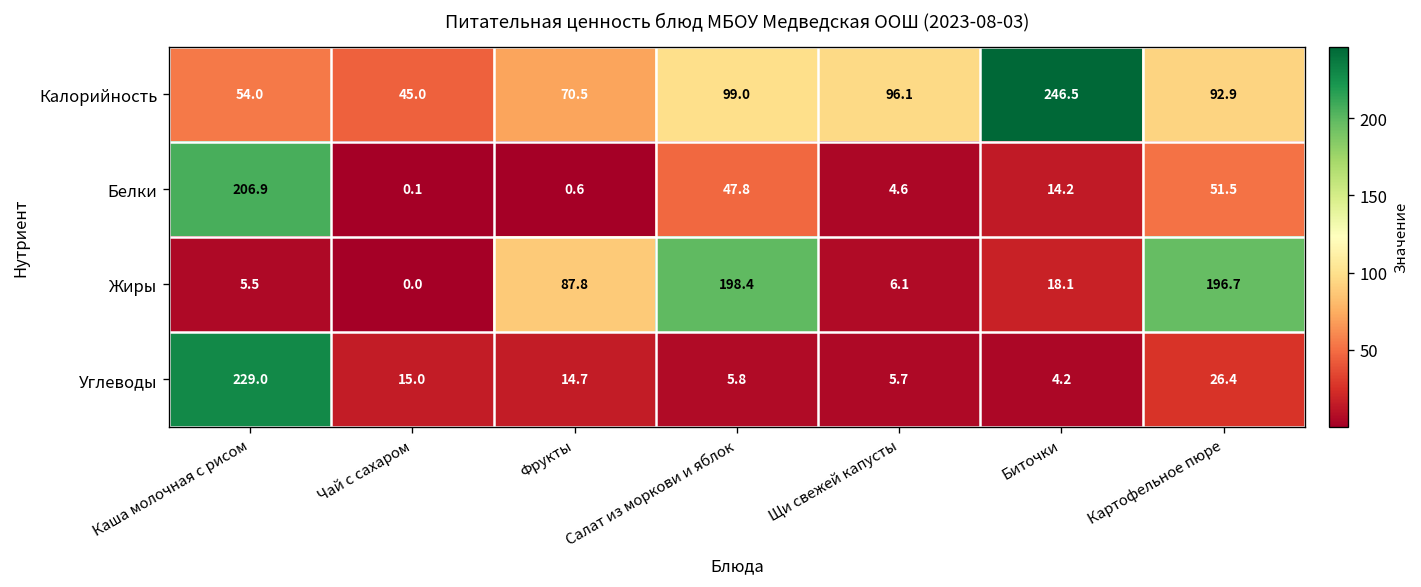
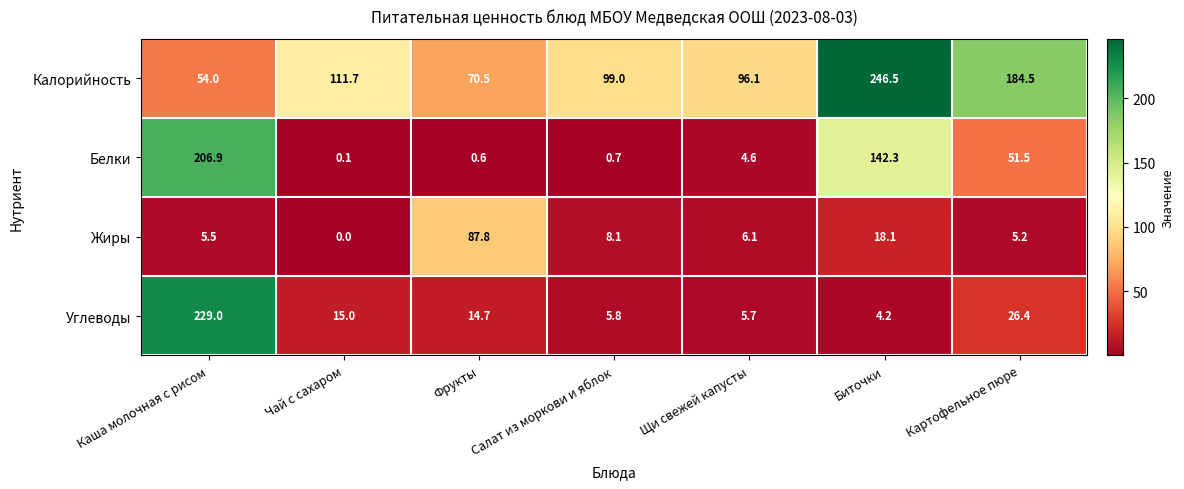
  {
    "Калорийность": {
      "Каша молочная с рисом": 54.0,
-     "Чай с сахаром": 45.0,
+     "Чай с сахаром": 111.7,
      "Фрукты": 70.5,
      "Салат из моркови и яблок": 99.0,
      "Щи свежей капусты": 96.1,
      "Биточки": 246.5,
-     "Картофельное пюре": 92.9
+     "Картофельное пюре": 184.5
    },
    "Белки": {
      "Каша молочная с рисом": 206.9,
      "Чай с сахаром": 0.1,
      "Фрукты": 0.6,
-     "Салат из моркови и яблок": 47.8,
+     "Салат из моркови и яблок": 0.7,
      "Щи свежей капусты": 4.6,
-     "Биточки": 14.2,
+     "Биточки": 142.3,
      "Картофельное пюре": 51.5
    },
    "Жиры": {
      "Каша молочная с рисом": 5.5,
      "Чай с сахаром": 0.0,
      "Фрукты": 87.8,
-     "Салат из моркови и яблок": 198.4,
+     "Салат из моркови и яблок": 8.1,
      "Щи свежей капусты": 6.1,
      "Биточки": 18.1,
-     "Картофельное пюре": 196.7
+     "Картофельное пюре": 5.2
    },
    "Углеводы": {
      "Каша молочная с рисом": 229.0,
      "Чай с сахаром": 15.0,
      "Фрукты": 14.7,
      "Салат из моркови и яблок": 5.8,
      "Щи свежей капусты": 5.7,
      "Биточки": 4.2,
      "Картофельное пюре": 26.4
    }
  }
